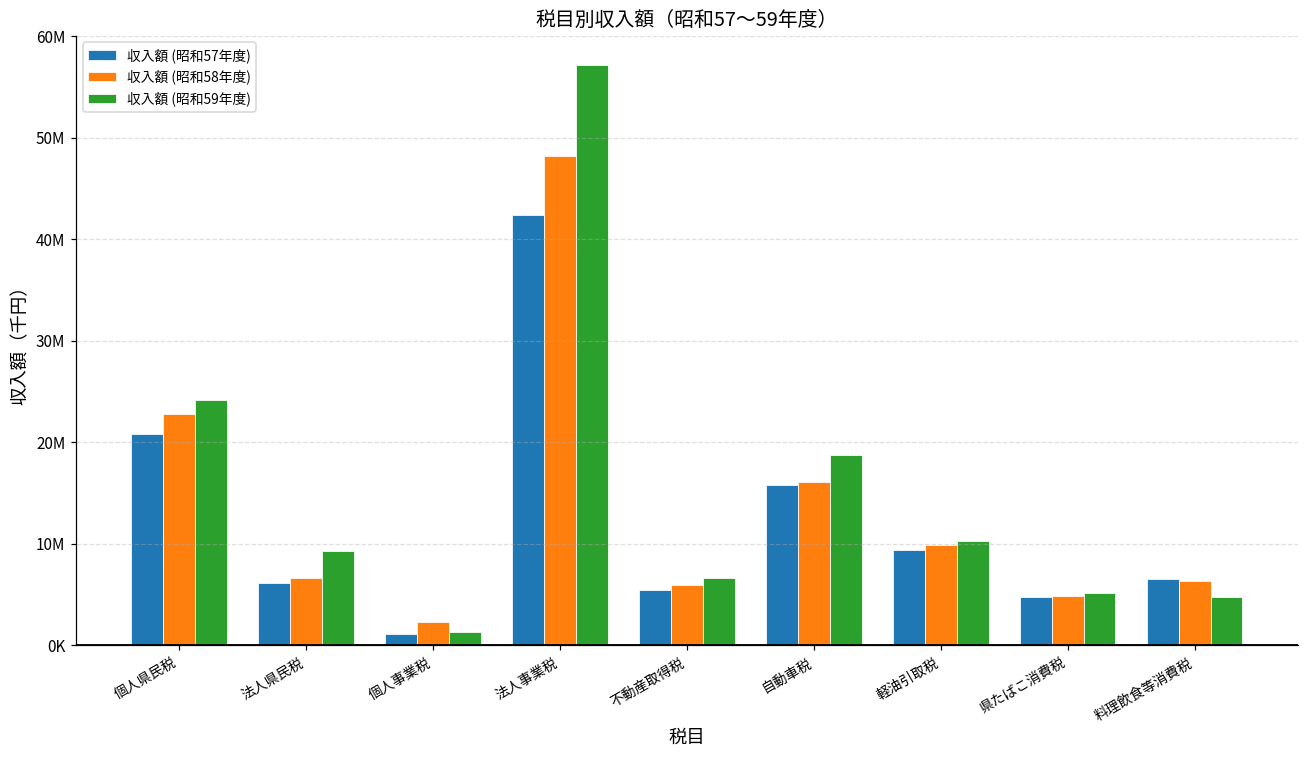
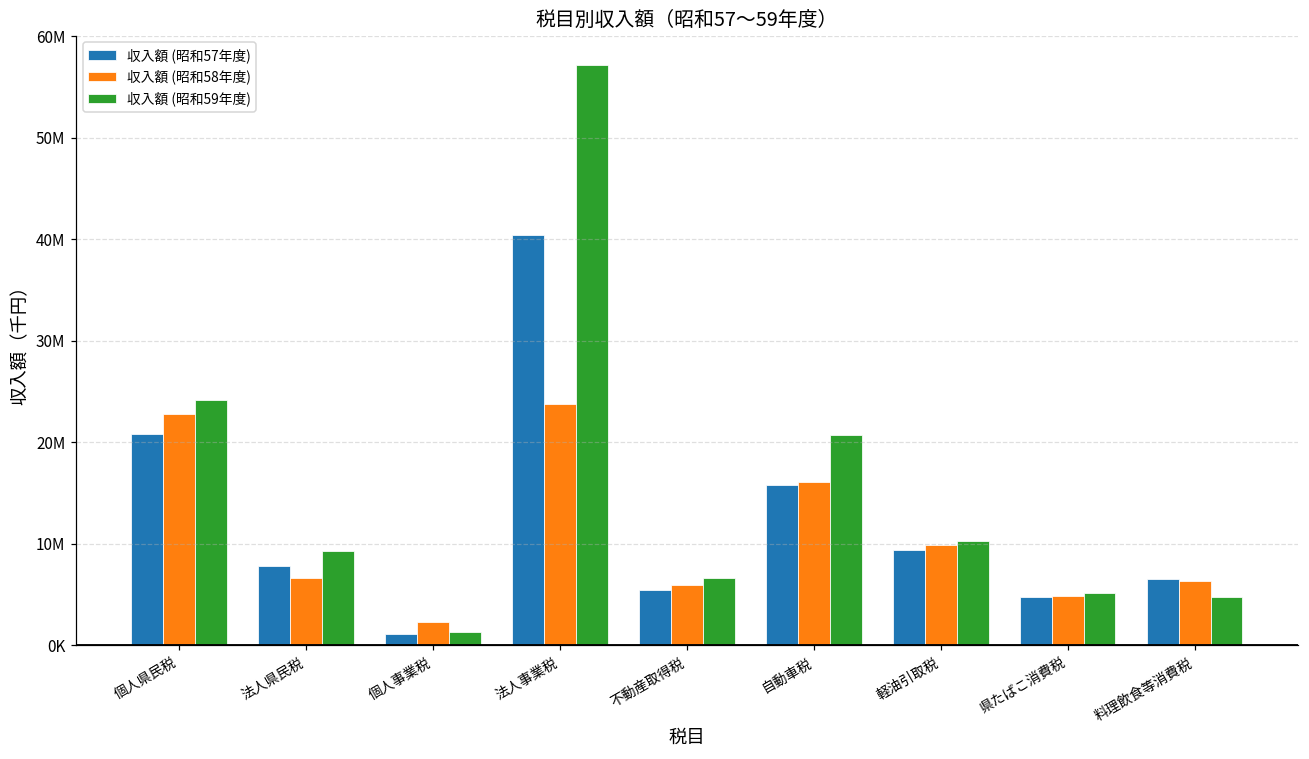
  {
    "収入額 (昭和57年度)": {
      "個人県民税": 21000000,
-     "法人県民税": 6000000,
+     "法人県民税": 8000000,
      "個人事業税": 1000000,
-     "法人事業税": 42000000,
+     "法人事業税": 40000000,
      "不動産取得税": 5000000,
      "自動車税": 16000000,
      "軽油引取税": 9000000,
      "県たばこ消費税": 5000000,
      "料理飲食等消費税": 7000000
    },
    "収入額 (昭和58年度)": {
      "個人県民税": 23000000,
      "法人県民税": 7000000,
      "個人事業税": 2000000,
-     "法人事業税": 48000000,
+     "法人事業税": 24000000,
      "不動産取得税": 6000000,
      "自動車税": 16000000,
      "軽油引取税": 10000000,
      "県たばこ消費税": 5000000,
      "料理飲食等消費税": 6000000
    },
    "収入額 (昭和59年度)": {
      "個人県民税": 24000000,
      "法人県民税": 9000000,
      "個人事業税": 1000000,
      "法人事業税": 57000000,
      "不動産取得税": 7000000,
-     "自動車税": 19000000,
+     "自動車税": 21000000,
      "軽油引取税": 10000000,
      "県たばこ消費税": 5000000,
      "料理飲食等消費税": 5000000
    }
  }
